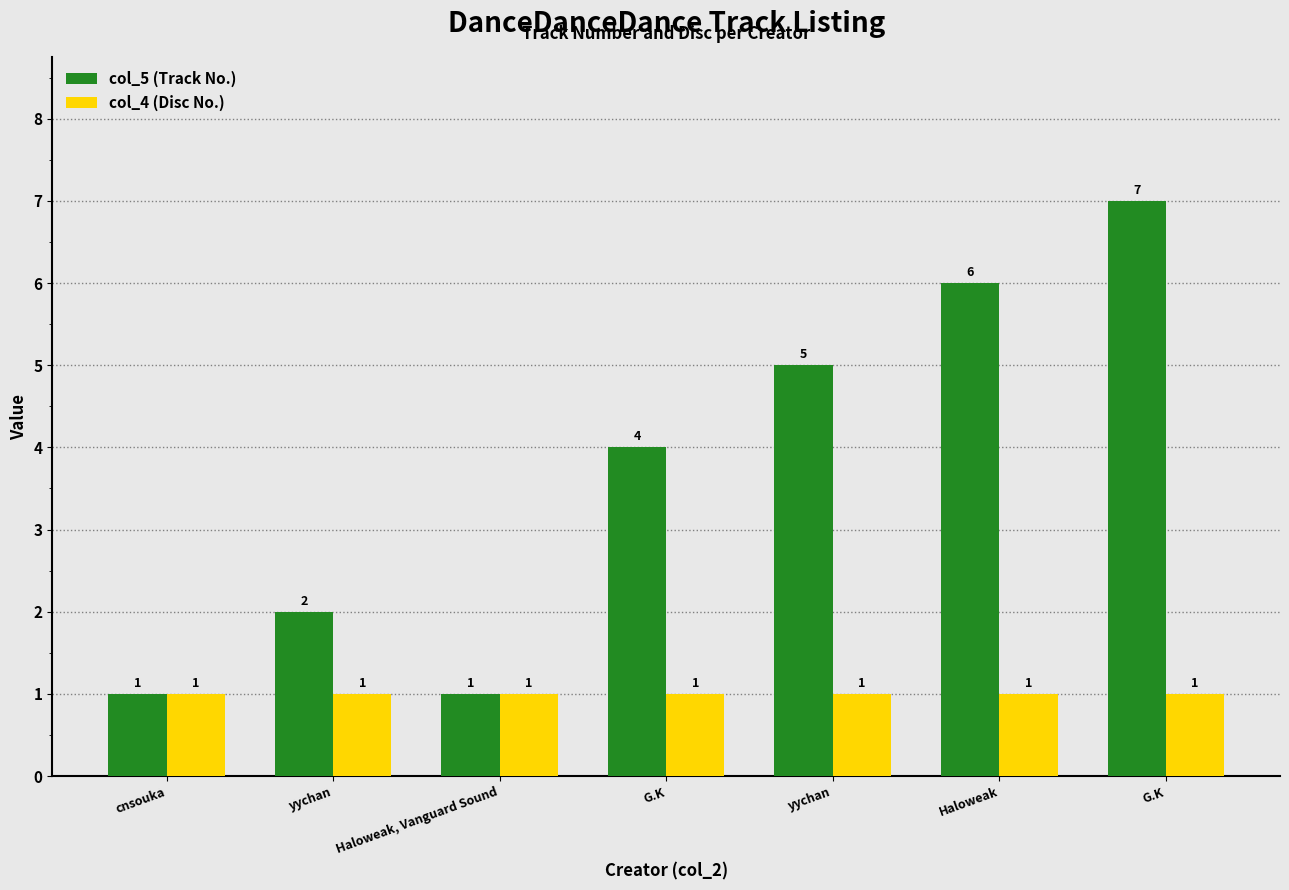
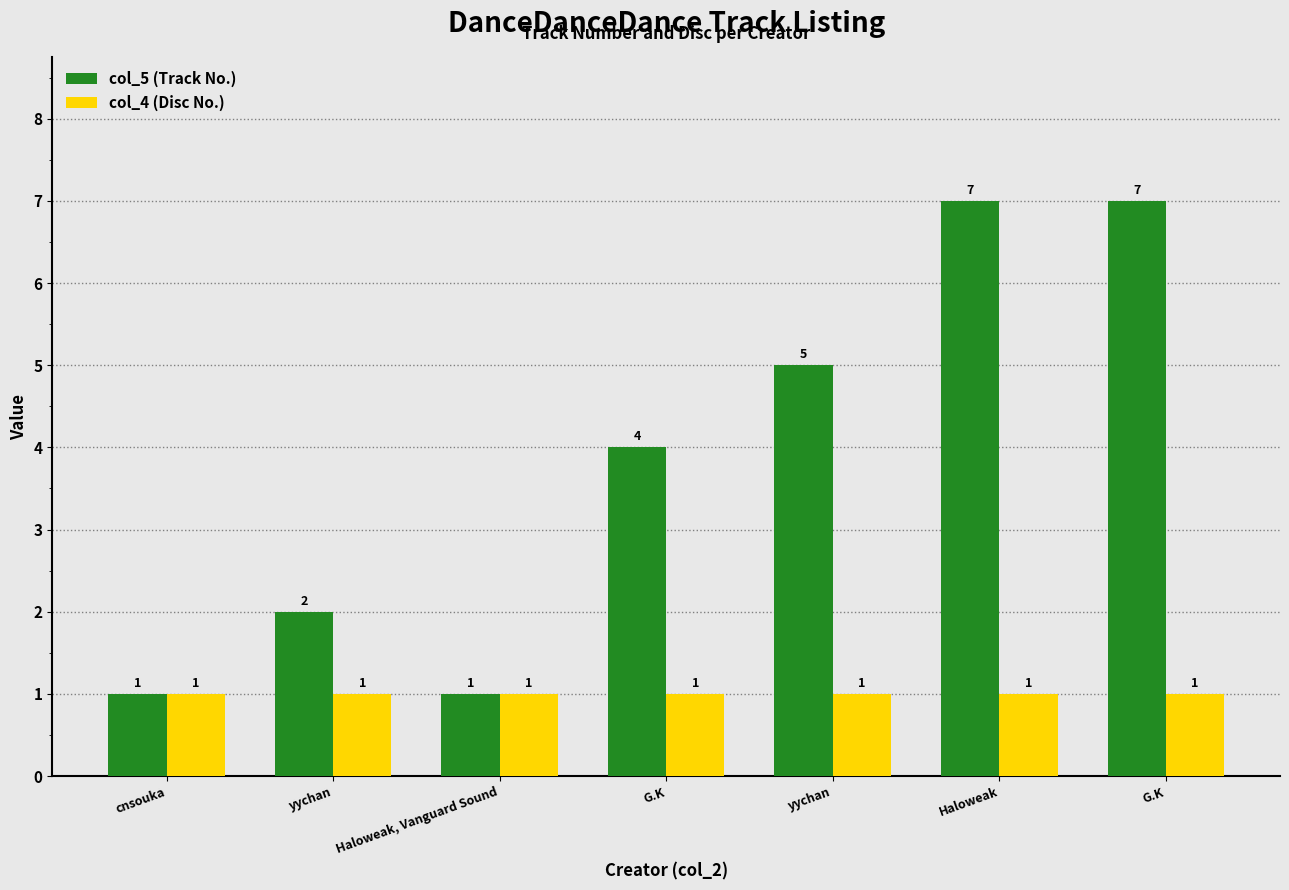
  {
    "col_5 (Track No.)": {
      "cnsouka": 1,
      "Haloweak, Vanguard Sound": 1,
-     "Haloweak": 6
+     "Haloweak": 7
    },
    "col_4 (Disc No.)": {
      "cnsouka": 1,
      "Haloweak, Vanguard Sound": 1,
      "Haloweak": 1
    }
  }
